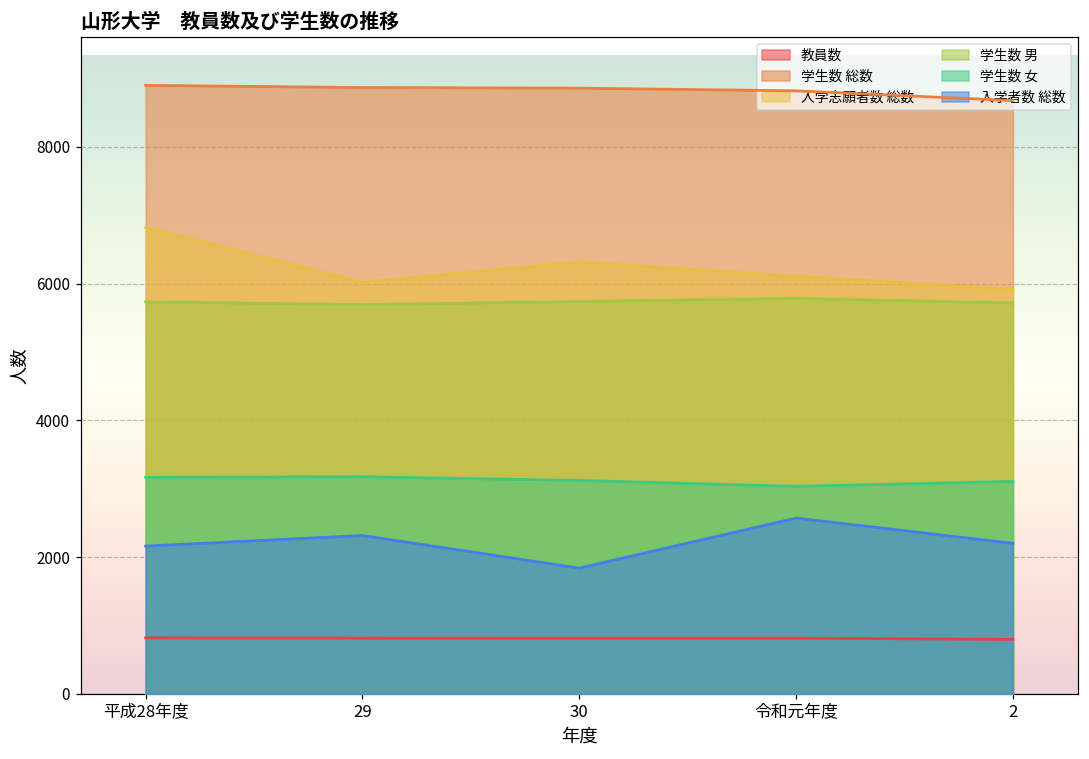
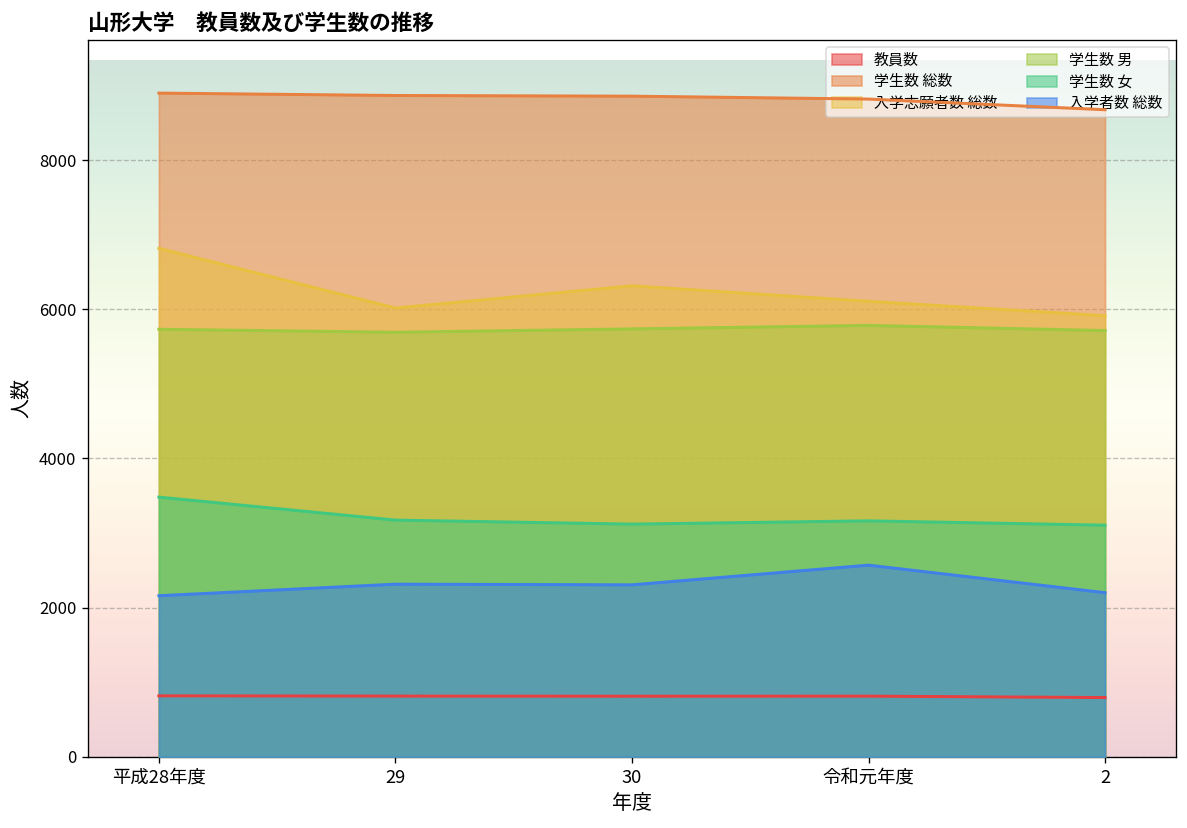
  {
    "学生数 女": {
-     "平成28年度": 3200,
+     "平成28年度": 3500,
      "29": 3200,
      "30": 3100,
-     "令和元年度": 3000,
+     "令和元年度": 3200,
      "2": 3100
    },
    "入学者数 総数": {
      "平成28年度": 2200,
      "29": 2300,
-     "30": 1800,
+     "30": 2300,
      "令和元年度": 2600,
      "2": 2200
    }
  }
